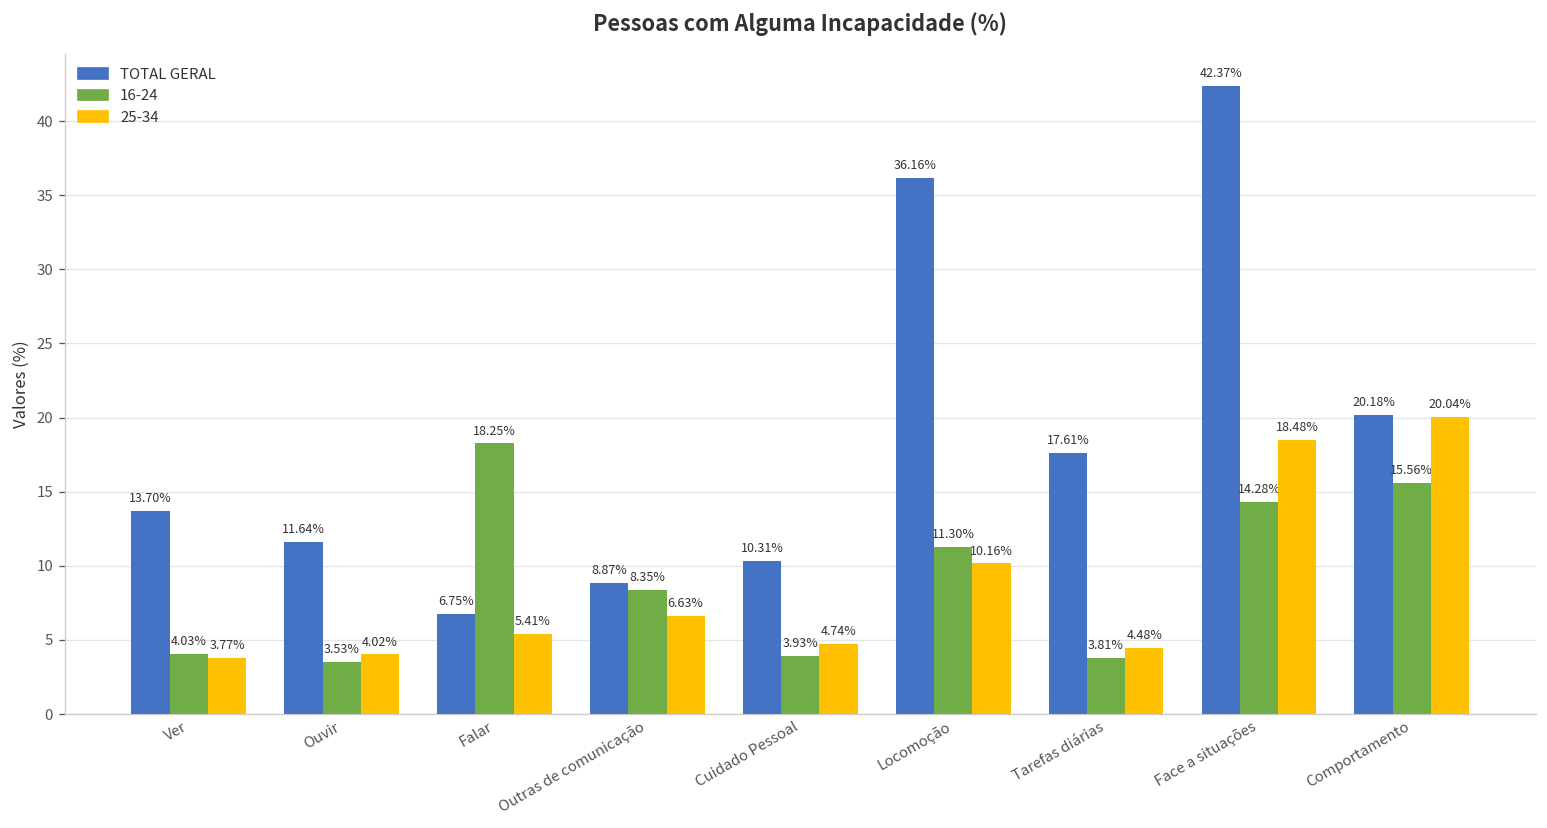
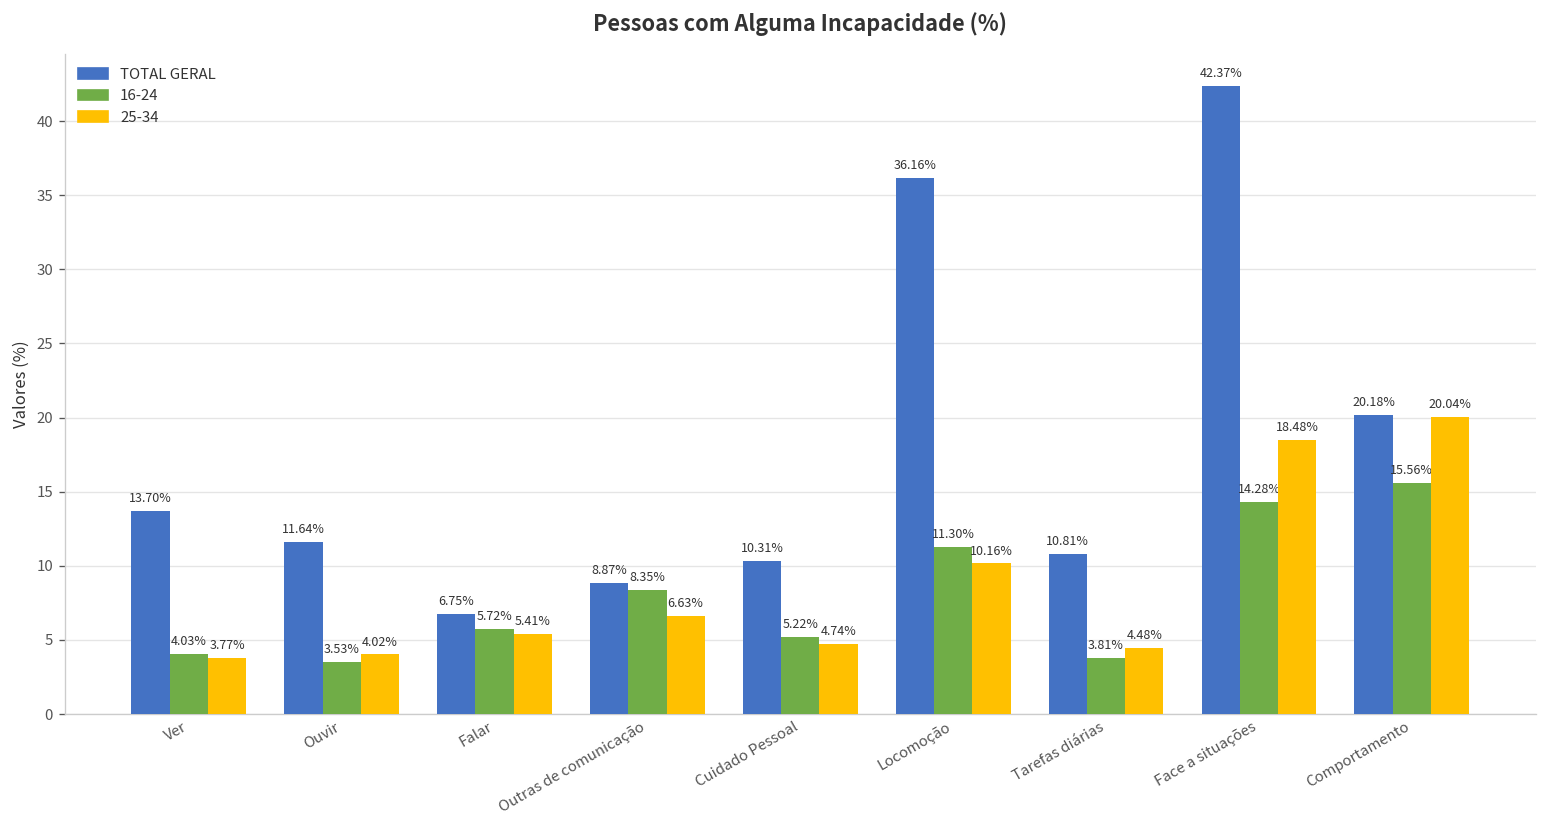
  {
    "TOTAL GERAL": {
      "Ver": "13.70%",
      "Ouvir": "11.64%",
      "Falar": "6.75%",
      "Outras de comunicação": "8.87%",
      "Cuidado Pessoal": "10.31%",
      "Locomoção": "36.16%",
-     "Tarefas diárias": "17.61%",
+     "Tarefas diárias": "10.81%",
      "Face a situações": "42.37%",
      "Comportamento": "20.18%"
    },
    "16-24": {
      "Ver": "4.03%",
      "Ouvir": "3.53%",
-     "Falar": "18.25%",
+     "Falar": "5.72%",
      "Outras de comunicação": "8.35%",
-     "Cuidado Pessoal": "3.93%",
+     "Cuidado Pessoal": "5.22%",
      "Locomoção": "11.30%",
      "Tarefas diárias": "3.81%",
      "Face a situações": "14.28%",
      "Comportamento": "15.56%"
    },
    "25-34": {
      "Ver": "3.77%",
      "Ouvir": "4.02%",
      "Falar": "5.41%",
      "Outras de comunicação": "6.63%",
      "Cuidado Pessoal": "4.74%",
      "Locomoção": "10.16%",
      "Tarefas diárias": "4.48%",
      "Face a situações": "18.48%",
      "Comportamento": "20.04%"
    }
  }
